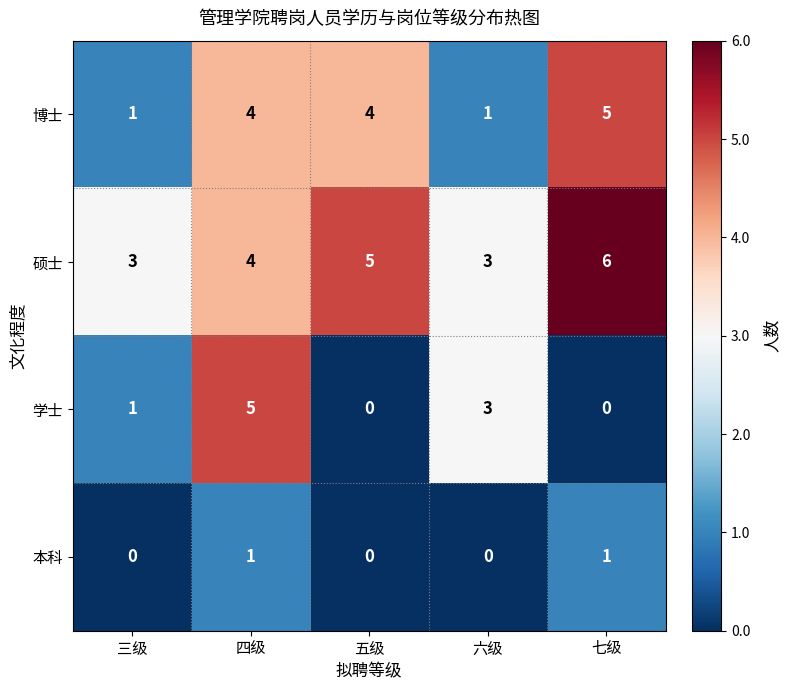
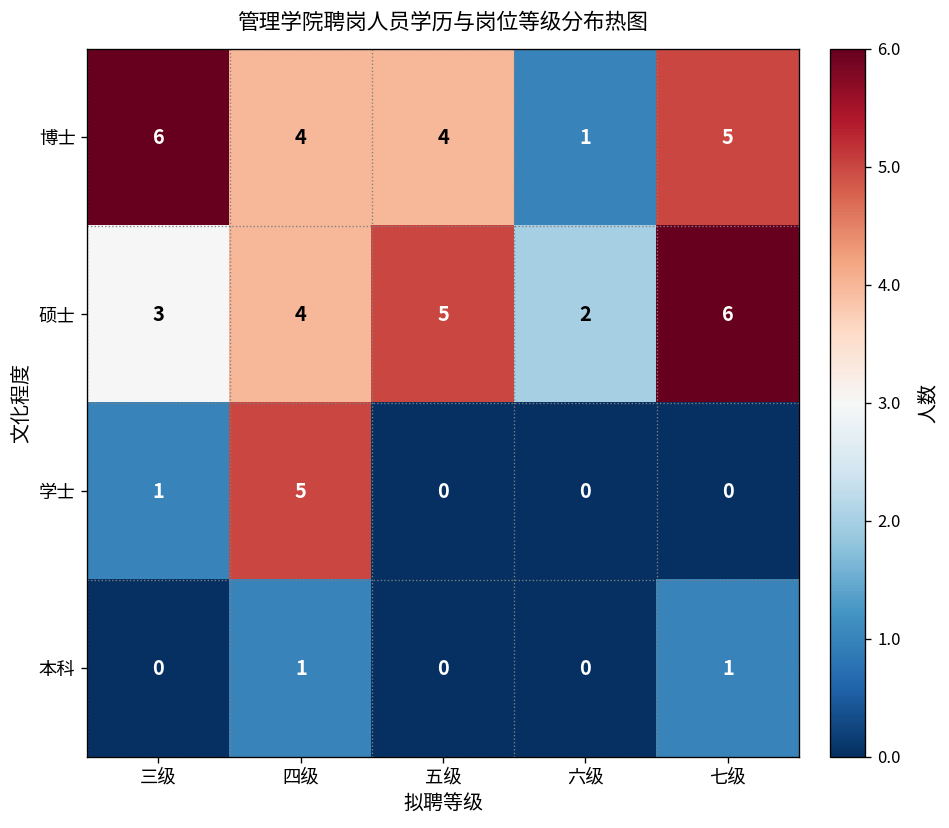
  {
    "博士": {
-     "三级": 1,
+     "三级": 6,
      "四级": 4,
      "五级": 4,
      "六级": 1,
      "七级": 5
    },
    "硕士": {
      "三级": 3,
      "四级": 4,
      "五级": 5,
-     "六级": 3,
+     "六级": 2,
      "七级": 6
    },
    "学士": {
      "三级": 1,
      "四级": 5,
      "五级": 0,
-     "六级": 3,
+     "六级": 0,
      "七级": 0
    },
    "本科": {
      "三级": 0,
      "四级": 1,
      "五级": 0,
      "六级": 0,
      "七级": 1
    }
  }
